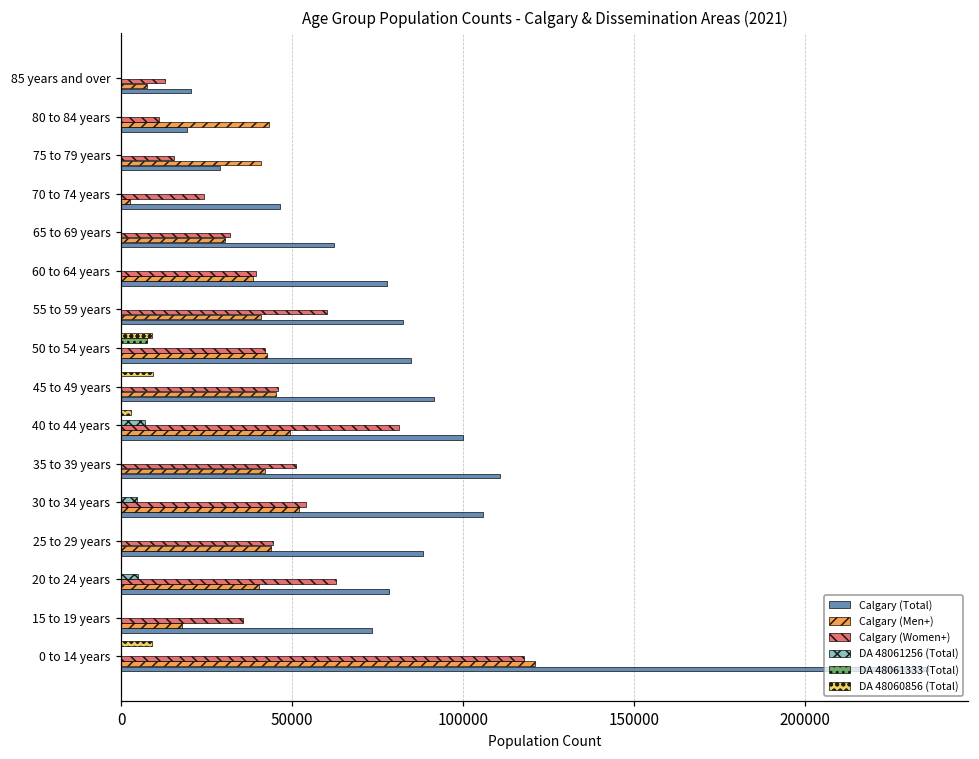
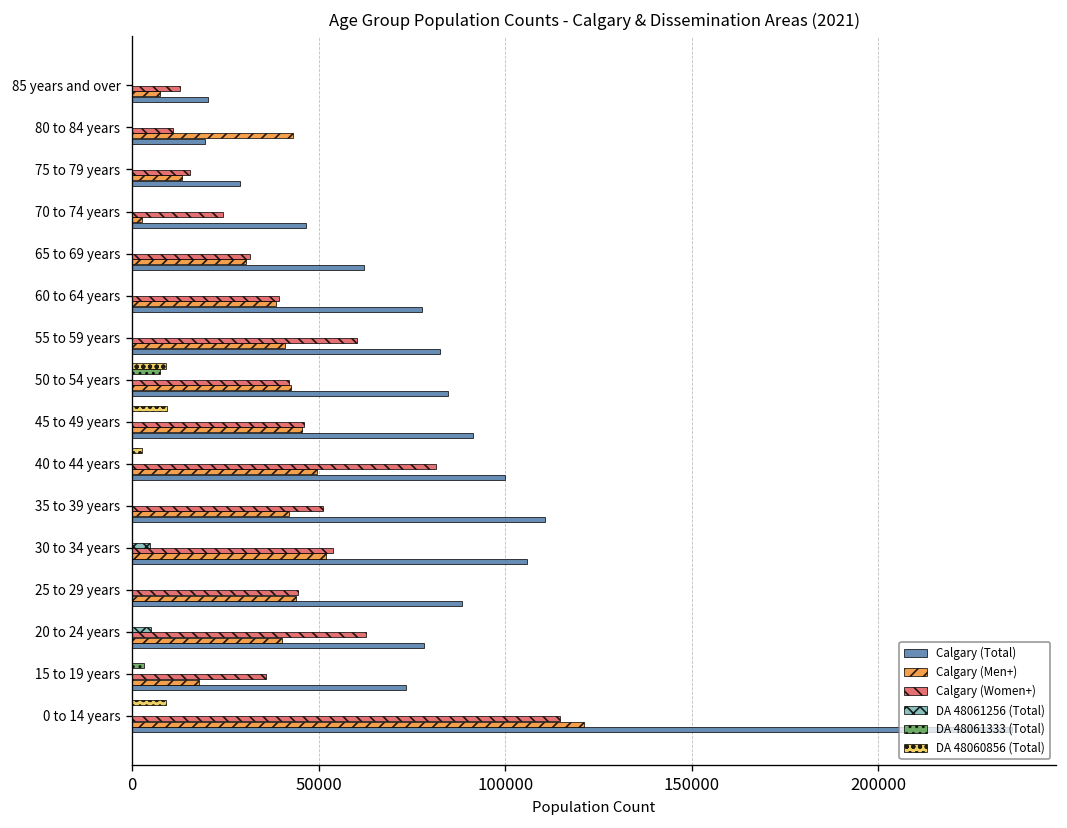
  {
    "Calgary (Total)": {
      "85 years and over": 20000,
      "80 to 84 years": 19000,
      "75 to 79 years": 29000,
      "70 to 74 years": 46000,
      "65 to 69 years": 62000,
      "60 to 64 years": 78000,
      "55 to 59 years": 83000,
      "50 to 54 years": 85000,
      "45 to 49 years": 91000,
      "40 to 44 years": 100000,
      "35 to 39 years": 111000,
      "30 to 34 years": 106000,
      "25 to 29 years": 88000,
      "20 to 24 years": 78000,
      "15 to 19 years": 73000
    },
    "Calgary (Men+)": {
      "85 years and over": 8000,
      "80 to 84 years": 43000,
-     "75 to 79 years": 41000,
+     "75 to 79 years": 13000,
      "70 to 74 years": 3000,
      "65 to 69 years": 30000,
      "60 to 64 years": 38000,
      "55 to 59 years": 41000,
      "50 to 54 years": 43000,
      "45 to 49 years": 45000,
      "40 to 44 years": 49000,
      "35 to 39 years": 42000,
      "30 to 34 years": 52000,
      "25 to 29 years": 44000,
      "20 to 24 years": 40000,
      "15 to 19 years": 18000,
      "0 to 14 years": 121000
    },
    "Calgary (Women+)": {
      "85 years and over": 13000,
      "80 to 84 years": 11000,
      "75 to 79 years": 15000,
      "70 to 74 years": 24000,
      "65 to 69 years": 32000,
      "60 to 64 years": 39000,
      "55 to 59 years": 60000,
      "50 to 54 years": 42000,
      "45 to 49 years": 46000,
      "40 to 44 years": 81000,
      "35 to 39 years": 51000,
      "30 to 34 years": 54000,
      "25 to 29 years": 44000,
      "20 to 24 years": 63000,
      "15 to 19 years": 36000,
-     "0 to 14 years": 118000
+     "0 to 14 years": 115000
    },
    "DA 48061256 (Total)": {
      "85 years and over": 0,
      "80 to 84 years": 0,
-     "40 to 44 years": 7000,
+     "40 to 44 years": 0,
      "30 to 34 years": 5000,
      "20 to 24 years": 5000
    },
    "DA 48061333 (Total)": {
      "50 to 54 years": 7000,
-     "15 to 19 years": 0
+     "15 to 19 years": 3000
    },
    "DA 48060856 (Total)": {
      "85 years and over": 0,
      "50 to 54 years": 9000,
      "45 to 49 years": 9000,
      "40 to 44 years": 3000,
      "0 to 14 years": 9000
    }
  }
